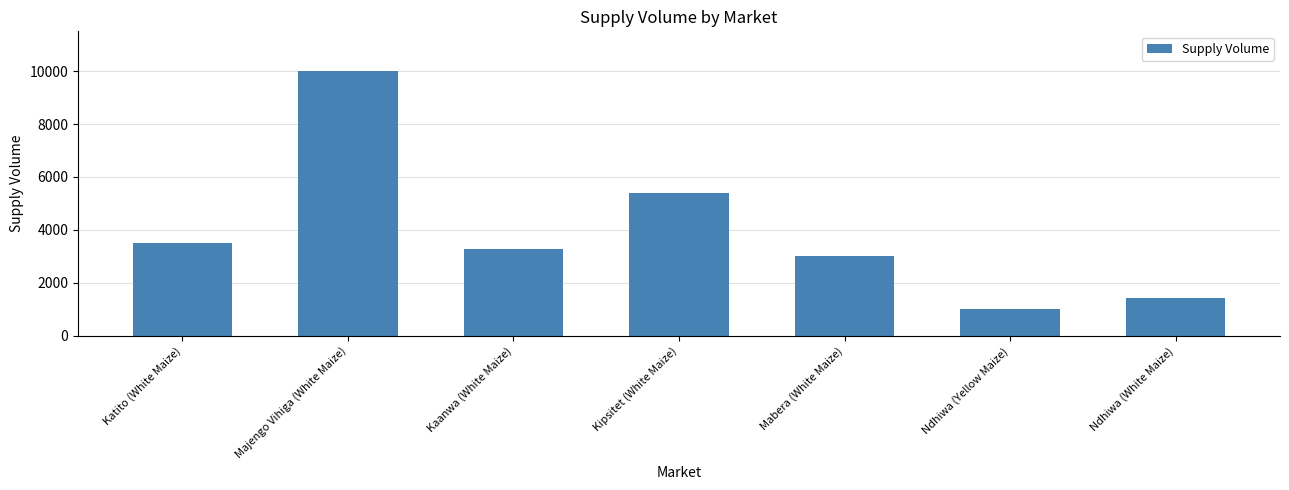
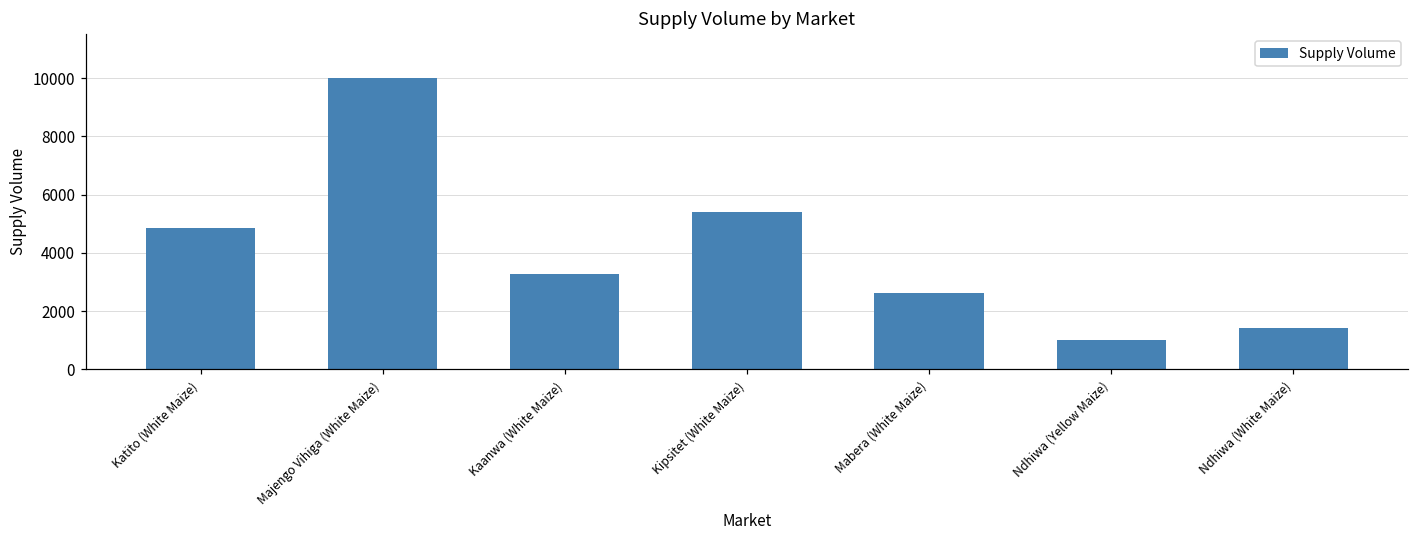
  {
-   "Katito (White Maize)": 3500,
+   "Katito (White Maize)": 4900,
    "Majengo Vihiga (White Maize)": 10000,
    "Kaanwa (White Maize)": 3300,
    "Kipsitet (White Maize)": 5400,
-   "Mabera (White Maize)": 3000,
+   "Mabera (White Maize)": 2600,
    "Ndhiwa (Yellow Maize)": 1000,
    "Ndhiwa (White Maize)": 1400
  }
